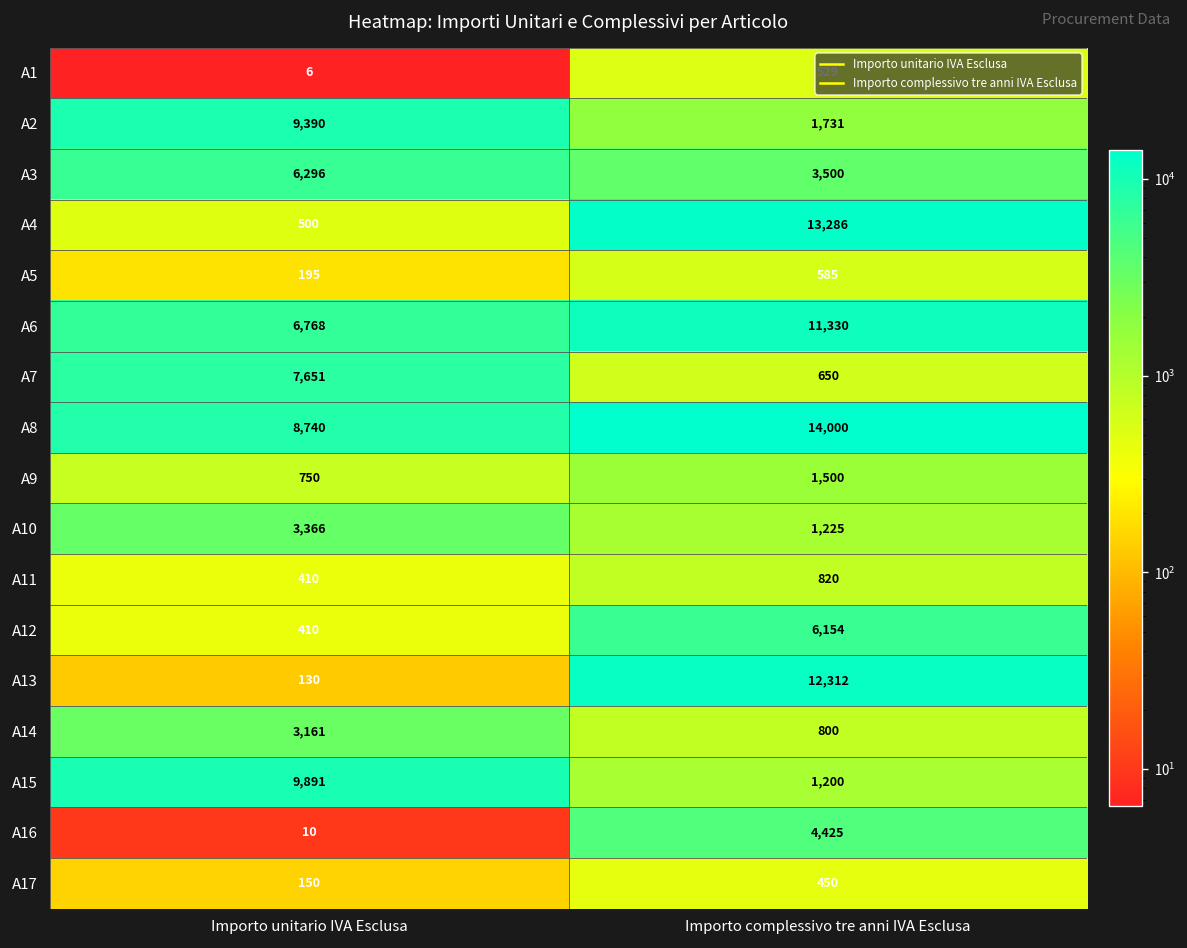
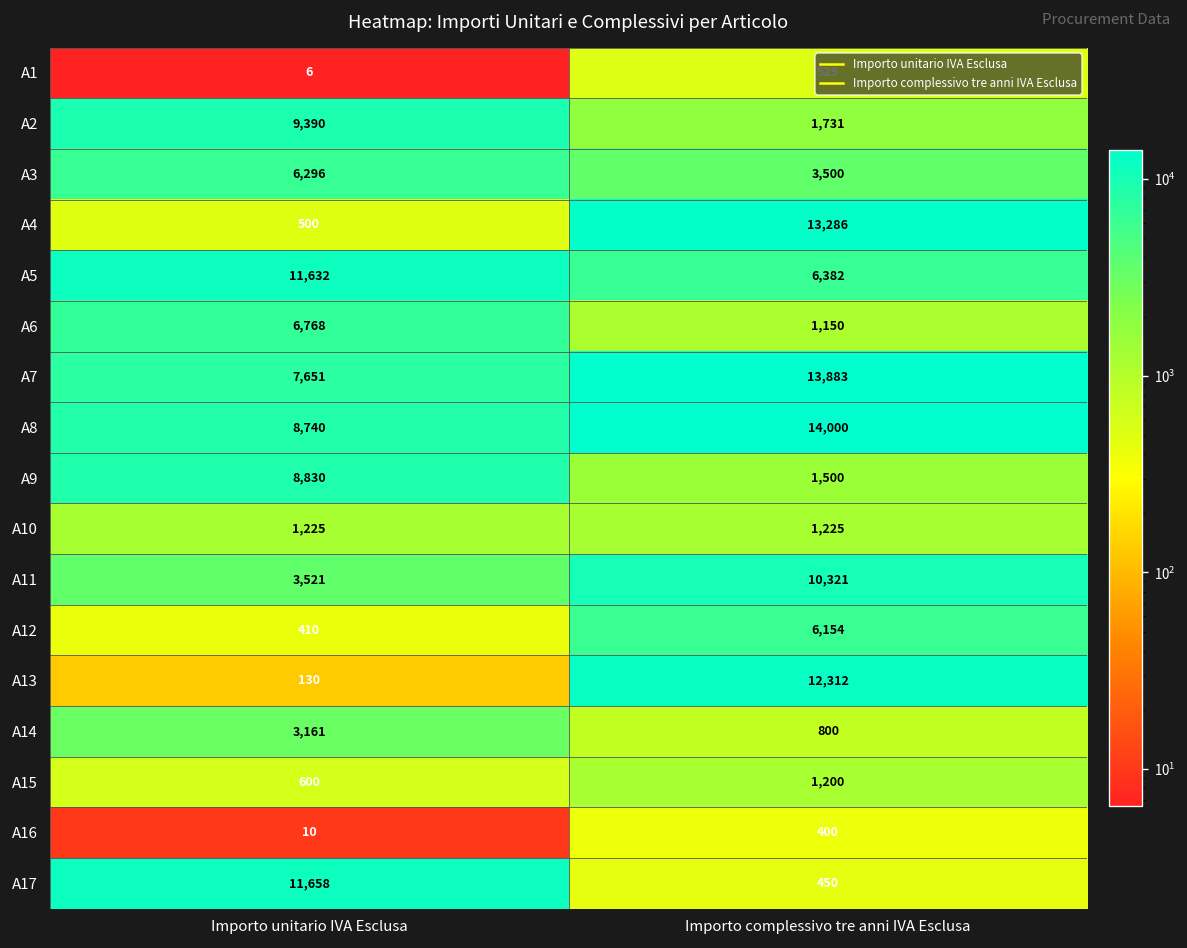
  {
    "A1": {
      "Importo unitario IVA Esclusa": "6"
    },
    "A2": {
      "Importo unitario IVA Esclusa": "9,390",
      "Importo complessivo tre anni IVA Esclusa": "1,731"
    },
    "A3": {
      "Importo unitario IVA Esclusa": "6,296",
      "Importo complessivo tre anni IVA Esclusa": "3,500"
    },
    "A4": {
      "Importo unitario IVA Esclusa": "500",
      "Importo complessivo tre anni IVA Esclusa": "13,286"
    },
    "A5": {
-     "Importo unitario IVA Esclusa": "195",
-     "Importo complessivo tre anni IVA Esclusa": "585"
+     "Importo unitario IVA Esclusa": "11,632",
+     "Importo complessivo tre anni IVA Esclusa": "6,382"
    },
    "A6": {
      "Importo unitario IVA Esclusa": "6,768",
-     "Importo complessivo tre anni IVA Esclusa": "11,330"
+     "Importo complessivo tre anni IVA Esclusa": "1,150"
    },
    "A7": {
      "Importo unitario IVA Esclusa": "7,651",
-     "Importo complessivo tre anni IVA Esclusa": "650"
+     "Importo complessivo tre anni IVA Esclusa": "13,883"
    },
    "A8": {
      "Importo unitario IVA Esclusa": "8,740",
      "Importo complessivo tre anni IVA Esclusa": "14,000"
    },
    "A9": {
-     "Importo unitario IVA Esclusa": "750",
+     "Importo unitario IVA Esclusa": "8,830",
      "Importo complessivo tre anni IVA Esclusa": "1,500"
    },
    "A10": {
-     "Importo unitario IVA Esclusa": "3,366",
+     "Importo unitario IVA Esclusa": "1,225",
      "Importo complessivo tre anni IVA Esclusa": "1,225"
    },
    "A11": {
-     "Importo unitario IVA Esclusa": "410",
-     "Importo complessivo tre anni IVA Esclusa": "820"
+     "Importo unitario IVA Esclusa": "3,521",
+     "Importo complessivo tre anni IVA Esclusa": "10,321"
    },
    "A12": {
      "Importo unitario IVA Esclusa": "410",
      "Importo complessivo tre anni IVA Esclusa": "6,154"
    },
    "A13": {
      "Importo unitario IVA Esclusa": "130",
      "Importo complessivo tre anni IVA Esclusa": "12,312"
    },
    "A14": {
      "Importo unitario IVA Esclusa": "3,161",
      "Importo complessivo tre anni IVA Esclusa": "800"
    },
    "A15": {
-     "Importo unitario IVA Esclusa": "9,891",
+     "Importo unitario IVA Esclusa": "600",
      "Importo complessivo tre anni IVA Esclusa": "1,200"
    },
    "A16": {
      "Importo unitario IVA Esclusa": "10",
-     "Importo complessivo tre anni IVA Esclusa": "4,425"
+     "Importo complessivo tre anni IVA Esclusa": "400"
    },
    "A17": {
-     "Importo unitario IVA Esclusa": "150",
+     "Importo unitario IVA Esclusa": "11,658",
      "Importo complessivo tre anni IVA Esclusa": "450"
    }
  }
